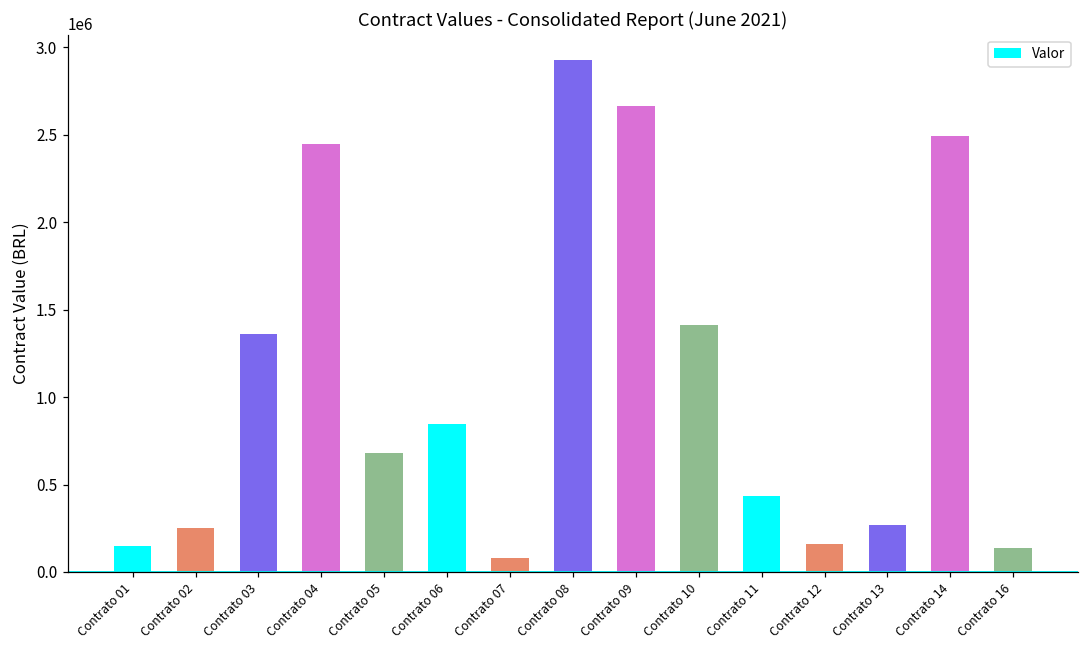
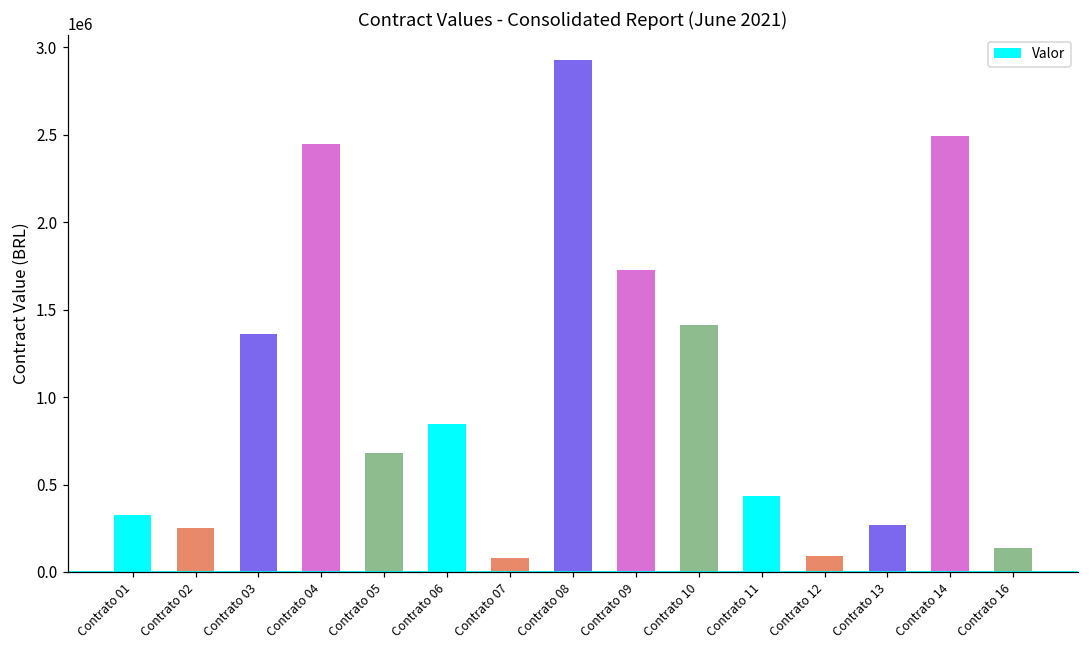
  {
-   "Contrato 01": 150000,
+   "Contrato 01": 330000,
    "Contrato 02": 250000,
    "Contrato 03": 1360000,
    "Contrato 04": 2450000,
    "Contrato 05": 680000,
    "Contrato 06": 850000,
    "Contrato 07": 80000,
    "Contrato 08": 2930000,
-   "Contrato 09": 2670000,
+   "Contrato 09": 1730000,
    "Contrato 10": 1410000,
    "Contrato 11": 430000,
-   "Contrato 12": 160000,
+   "Contrato 12": 90000,
    "Contrato 13": 270000,
    "Contrato 14": 2490000,
    "Contrato 16": 140000
  }
